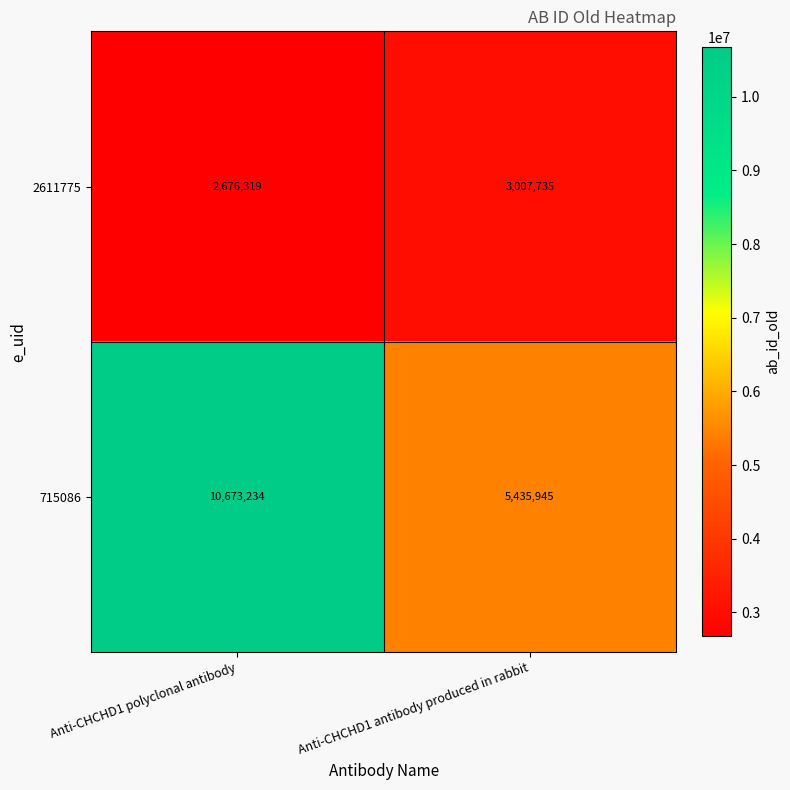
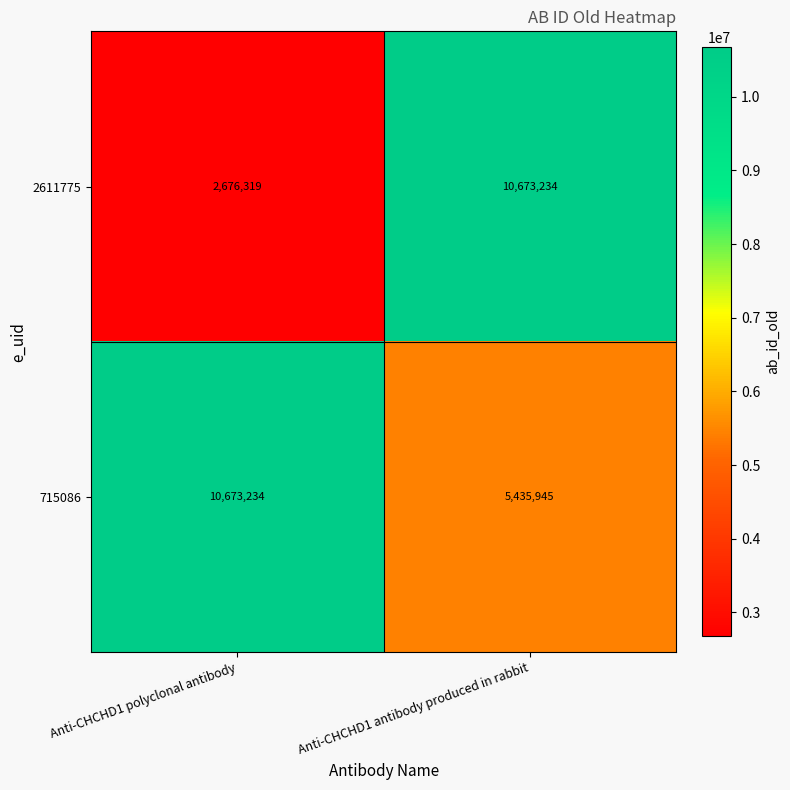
  {
    "2611775": {
      "Anti-CHCHD1 polyclonal antibody": "2,676,319",
-     "Anti-CHCHD1 antibody produced in rabbit": "3,007,735"
+     "Anti-CHCHD1 antibody produced in rabbit": "10,673,234"
    },
    "715086": {
      "Anti-CHCHD1 polyclonal antibody": "10,673,234",
      "Anti-CHCHD1 antibody produced in rabbit": "5,435,945"
    }
  }
